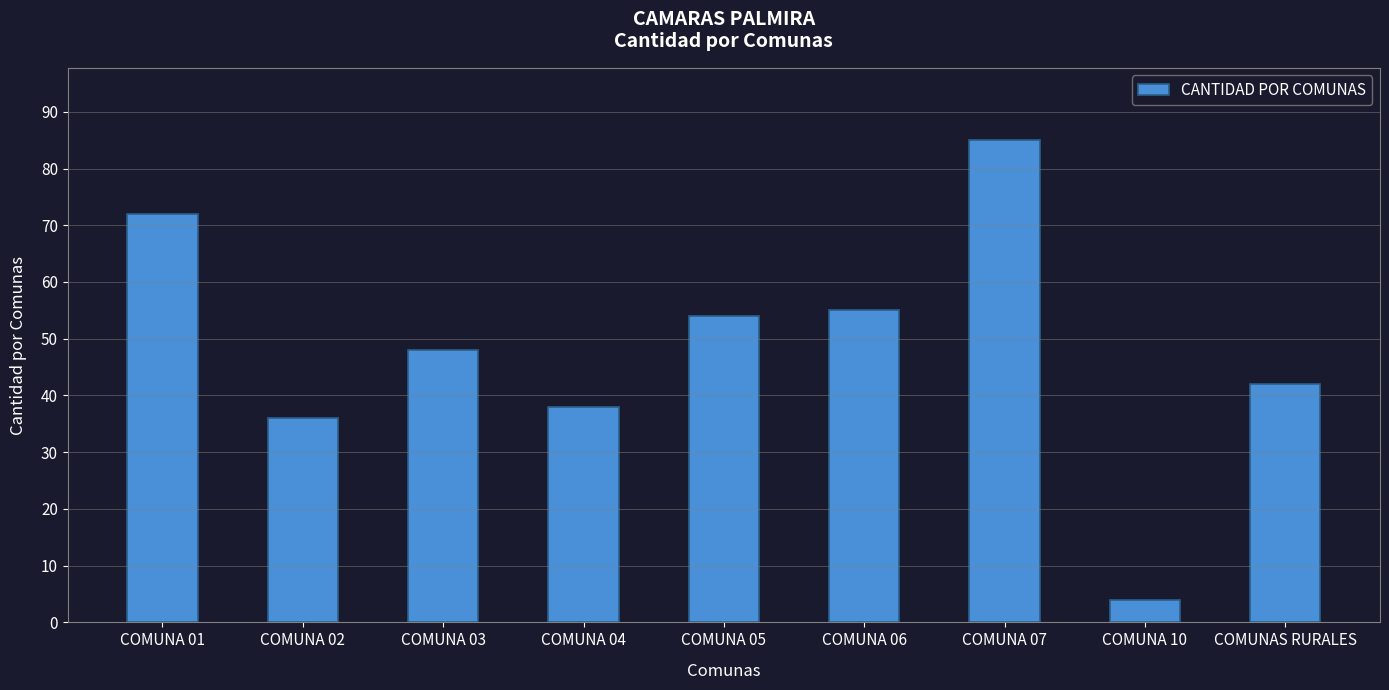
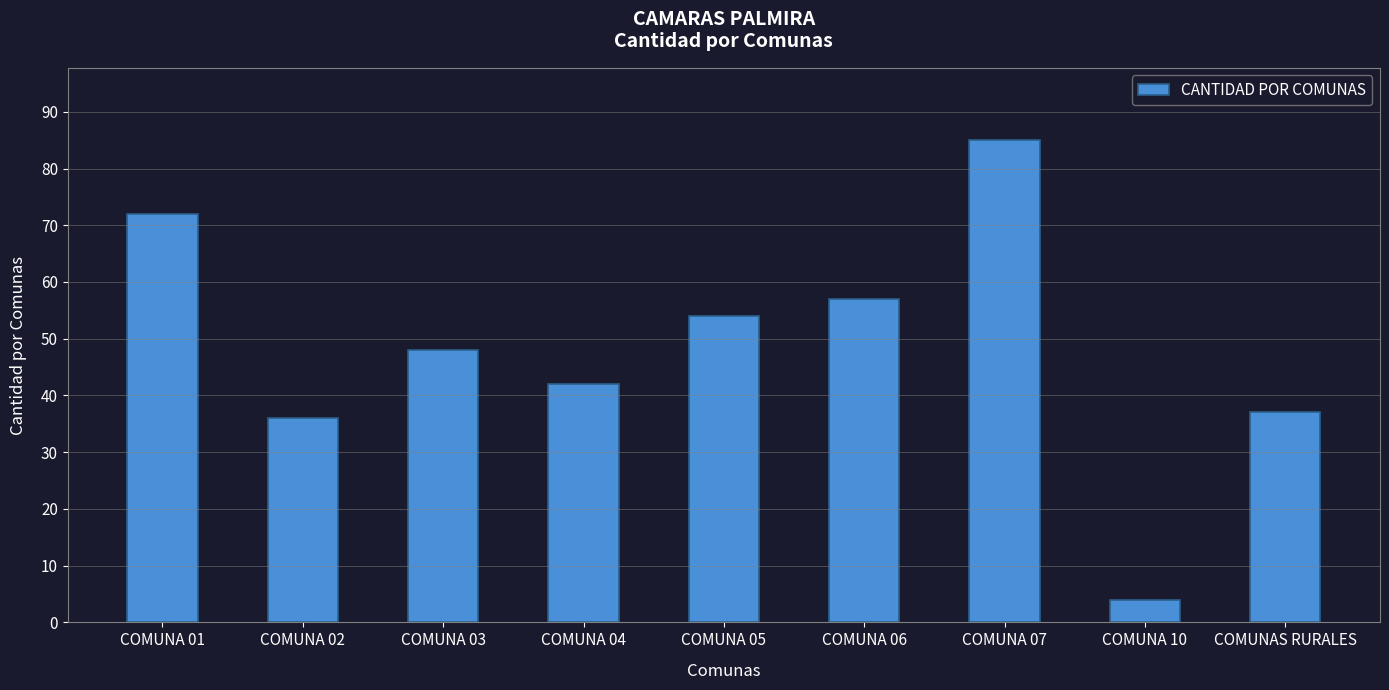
  {
    "COMUNA 01": 72,
    "COMUNA 02": 36,
    "COMUNA 03": 48,
-   "COMUNA 04": 38,
+   "COMUNA 04": 42,
    "COMUNA 05": 54,
-   "COMUNA 06": 55,
+   "COMUNA 06": 57,
    "COMUNA 07": 85,
    "COMUNA 10": 4,
-   "COMUNAS RURALES": 42
+   "COMUNAS RURALES": 37
  }
